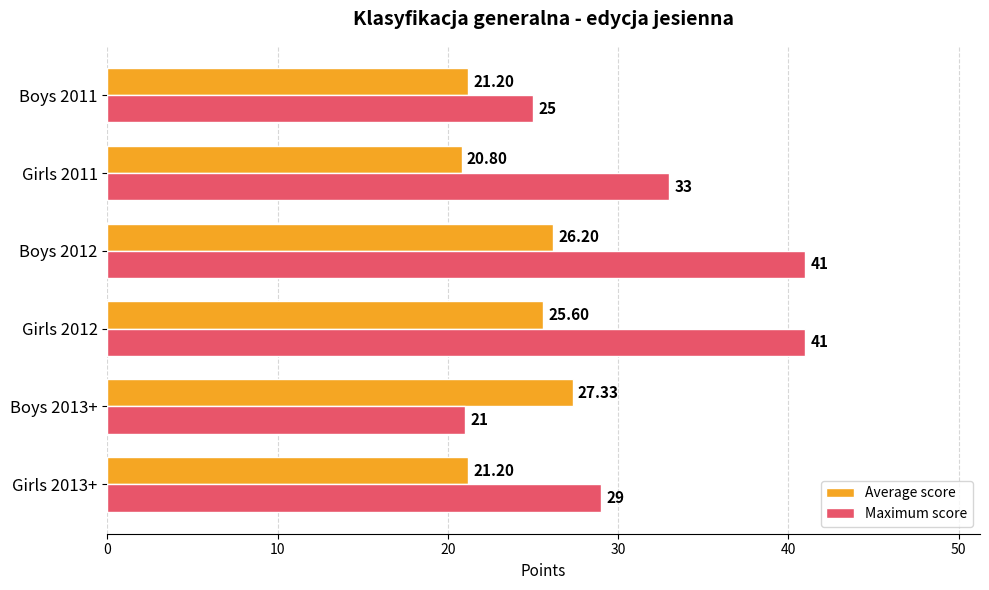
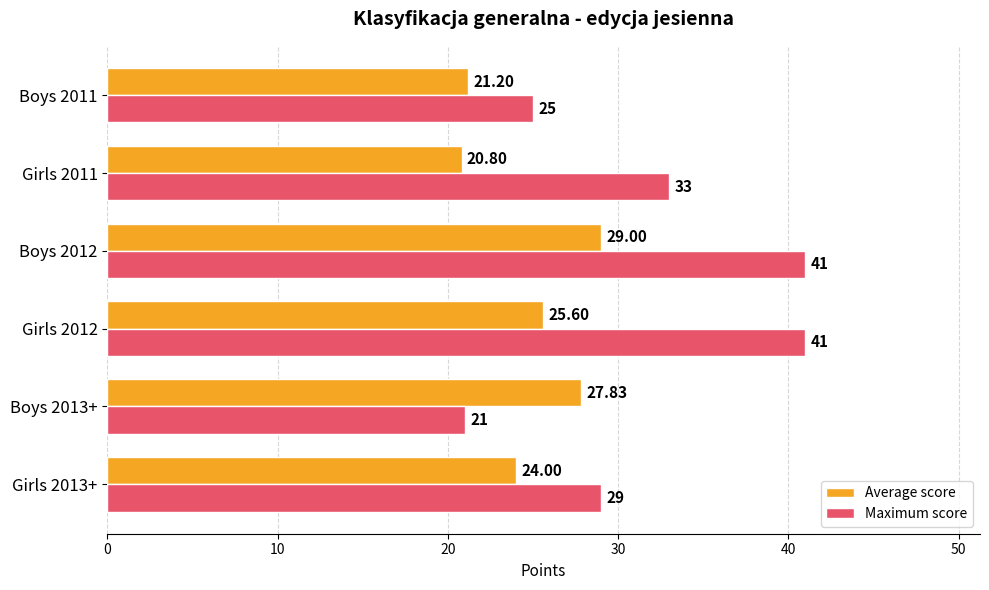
  {
    "Average score": {
      "Boys 2011": 21.20,
      "Girls 2011": 20.80,
-     "Boys 2012": 26.20,
+     "Boys 2012": 29.00,
      "Girls 2012": 25.60,
-     "Boys 2013+": 27.33,
-     "Girls 2013+": 21.20
+     "Boys 2013+": 27.83,
+     "Girls 2013+": 24.00
    },
    "Maximum score": {
      "Boys 2011": 25,
      "Girls 2011": 33,
      "Boys 2012": 41,
      "Girls 2012": 41,
      "Boys 2013+": 21,
      "Girls 2013+": 29
    }
  }
